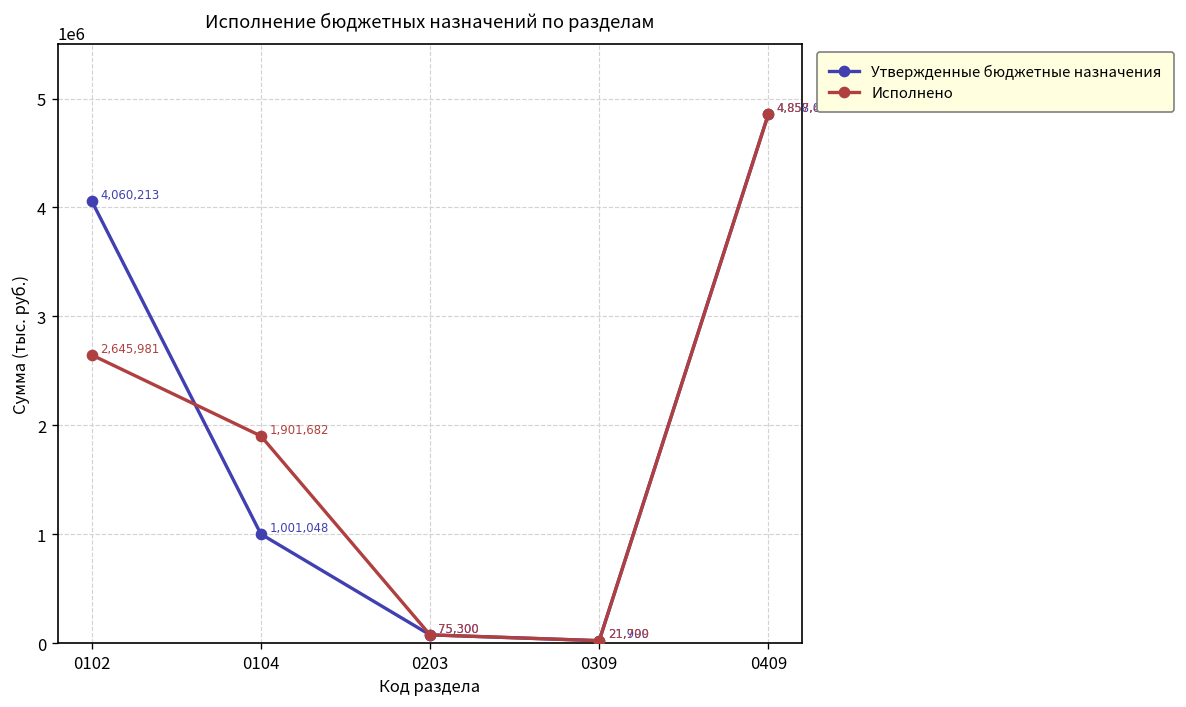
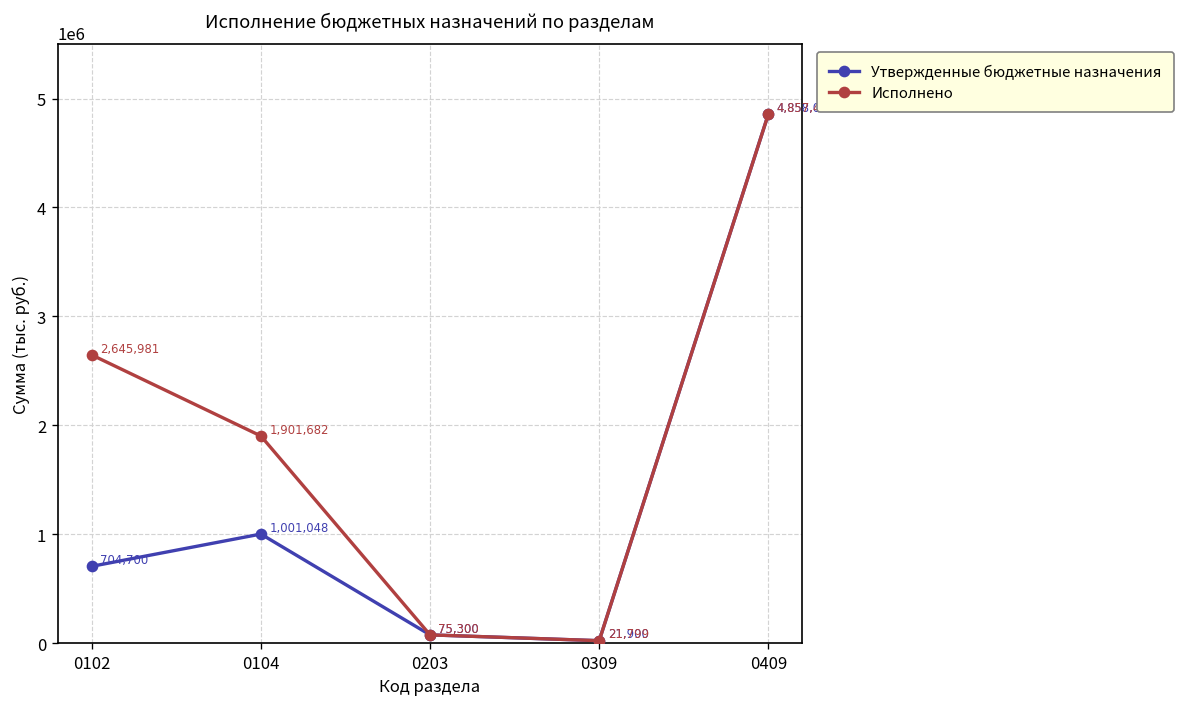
  {
    "Утвержденные бюджетные назначения": {
-     "0102": "4,060,213",
+     "0102": "704,700",
      "0104": "1,001,048"
    },
    "Исполнено": {
      "0102": "2,645,981",
      "0104": "1,901,682"
    }
  }
